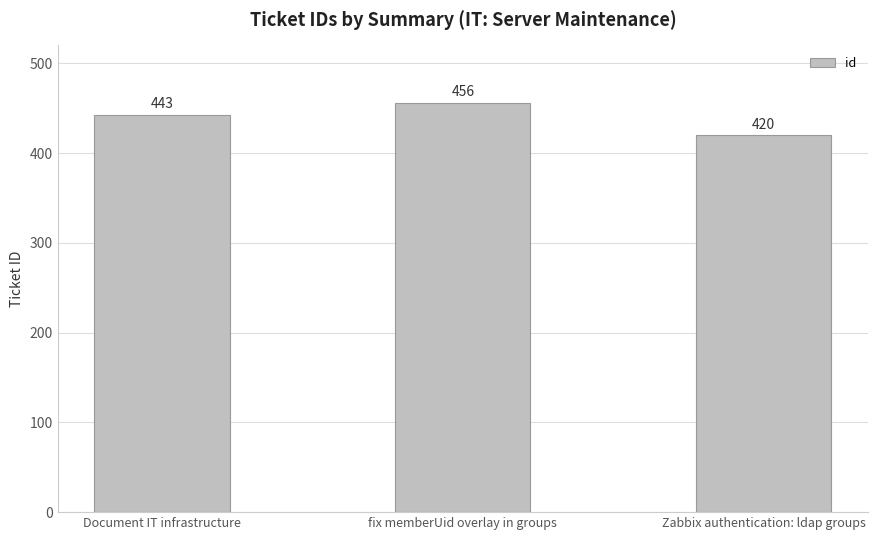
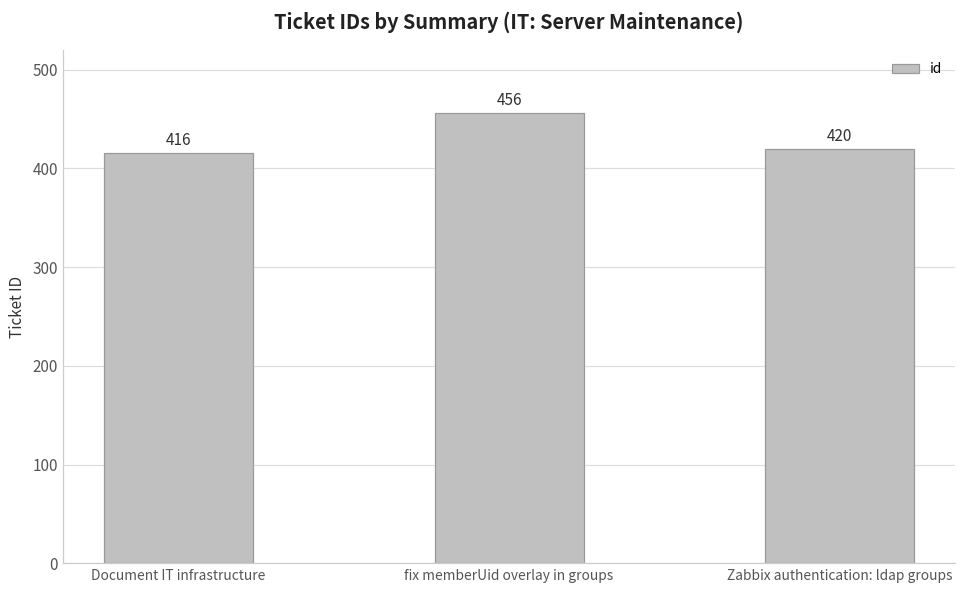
  {
-   "Document IT infrastructure": 443,
+   "Document IT infrastructure": 416,
    "fix memberUid overlay in groups": 456,
    "Zabbix authentication: ldap groups": 420
  }
